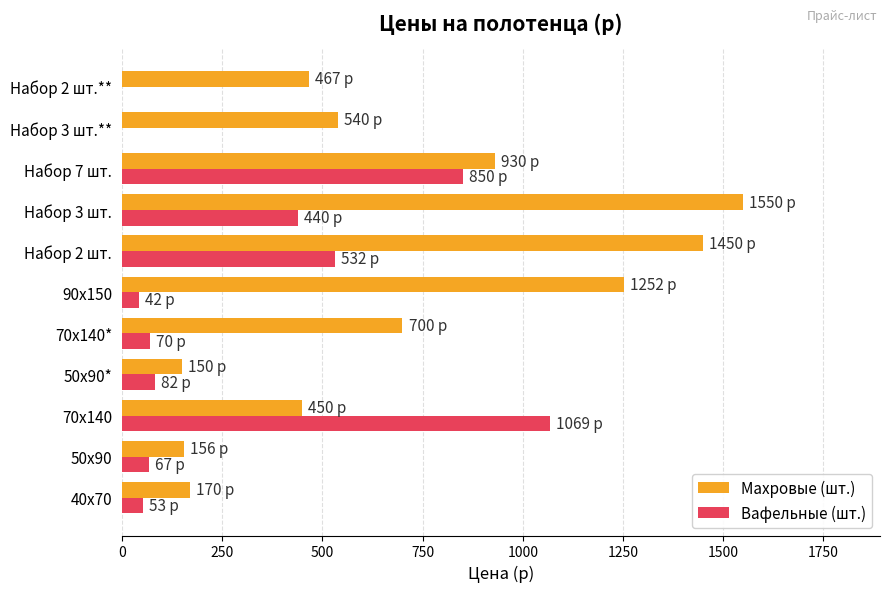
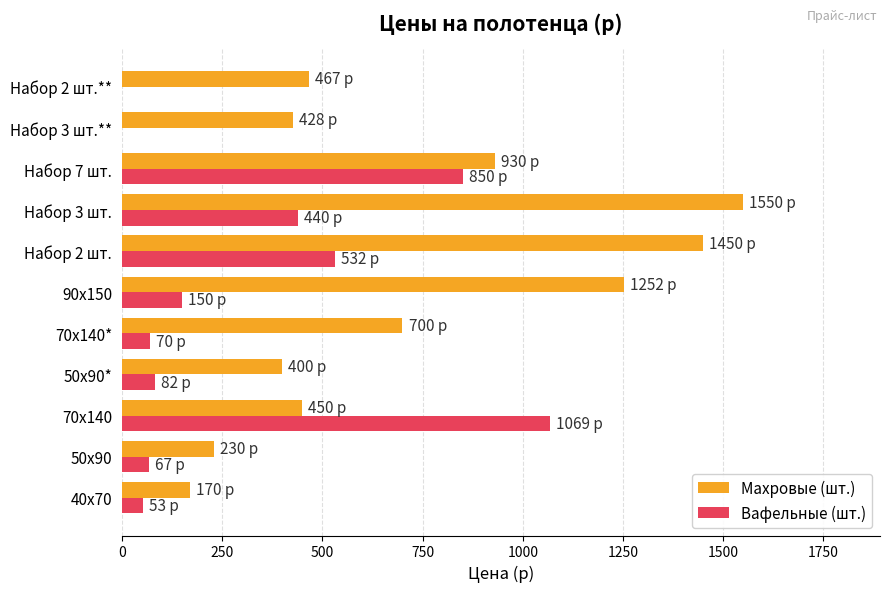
  {
    "Махровые (шт.)": {
      "Набор 2 шт.**": 467,
-     "Набор 3 шт.**": 540,
+     "Набор 3 шт.**": 428,
      "Набор 7 шт.": 930,
      "Набор 3 шт.": 1550,
      "Набор 2 шт.": 1450,
      "90х150": 1252,
      "70х140*": 700,
-     "50х90*": 150,
+     "50х90*": 400,
      "70х140": 450,
-     "50х90": 156,
+     "50х90": 230,
      "40х70": 170
    },
    "Вафельные (шт.)": {
      "Набор 7 шт.": 850,
      "Набор 3 шт.": 440,
      "Набор 2 шт.": 532,
-     "90х150": 42,
+     "90х150": 150,
      "70х140*": 70,
      "50х90*": 82,
      "70х140": 1069,
      "50х90": 67,
      "40х70": 53
    }
  }
